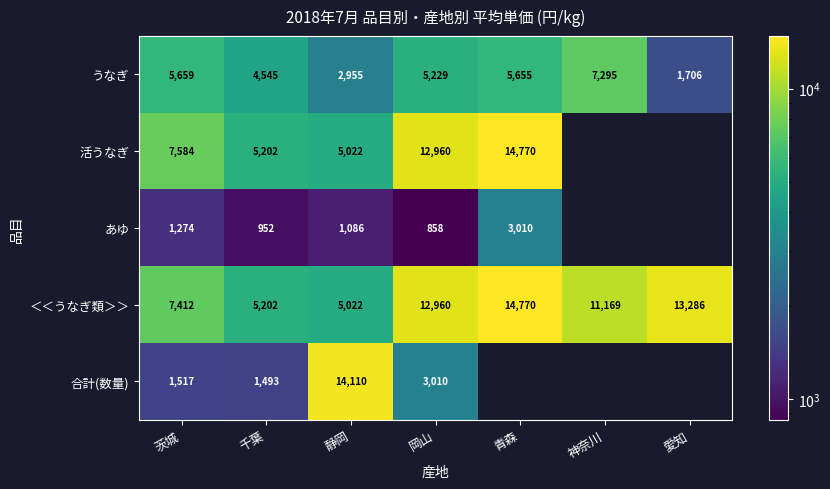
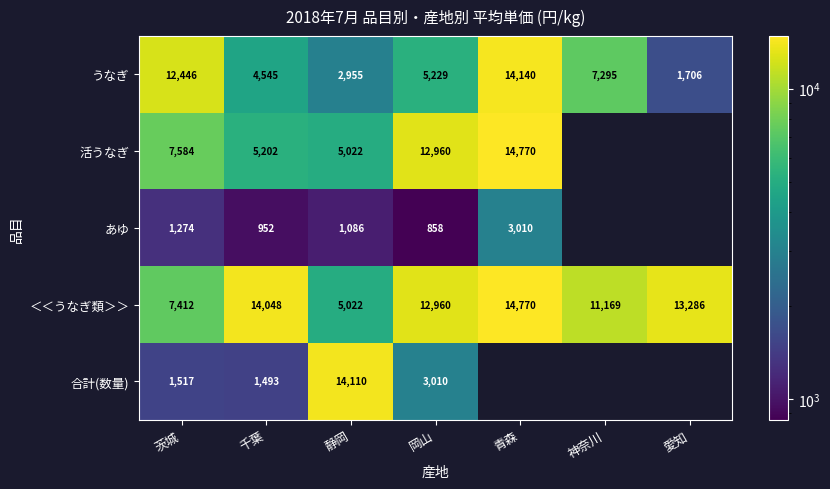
  {
    "うなぎ": {
-     "茨城": "5,659",
+     "茨城": "12,446",
      "千葉": "4,545",
      "静岡": "2,955",
      "岡山": "5,229",
-     "青森": "5,655",
+     "青森": "14,140",
      "神奈川": "7,295",
      "愛知": "1,706"
    },
    "活うなぎ": {
      "茨城": "7,584",
      "千葉": "5,202",
      "静岡": "5,022",
      "岡山": "12,960",
      "青森": "14,770"
    },
    "あゆ": {
      "茨城": "1,274",
      "千葉": "952",
      "静岡": "1,086",
      "岡山": "858",
      "青森": "3,010"
    },
    "＜＜うなぎ類＞＞": {
      "茨城": "7,412",
-     "千葉": "5,202",
+     "千葉": "14,048",
      "静岡": "5,022",
      "岡山": "12,960",
      "青森": "14,770",
      "神奈川": "11,169",
      "愛知": "13,286"
    },
    "合計(数量)": {
      "茨城": "1,517",
      "千葉": "1,493",
      "静岡": "14,110",
      "岡山": "3,010"
    }
  }
